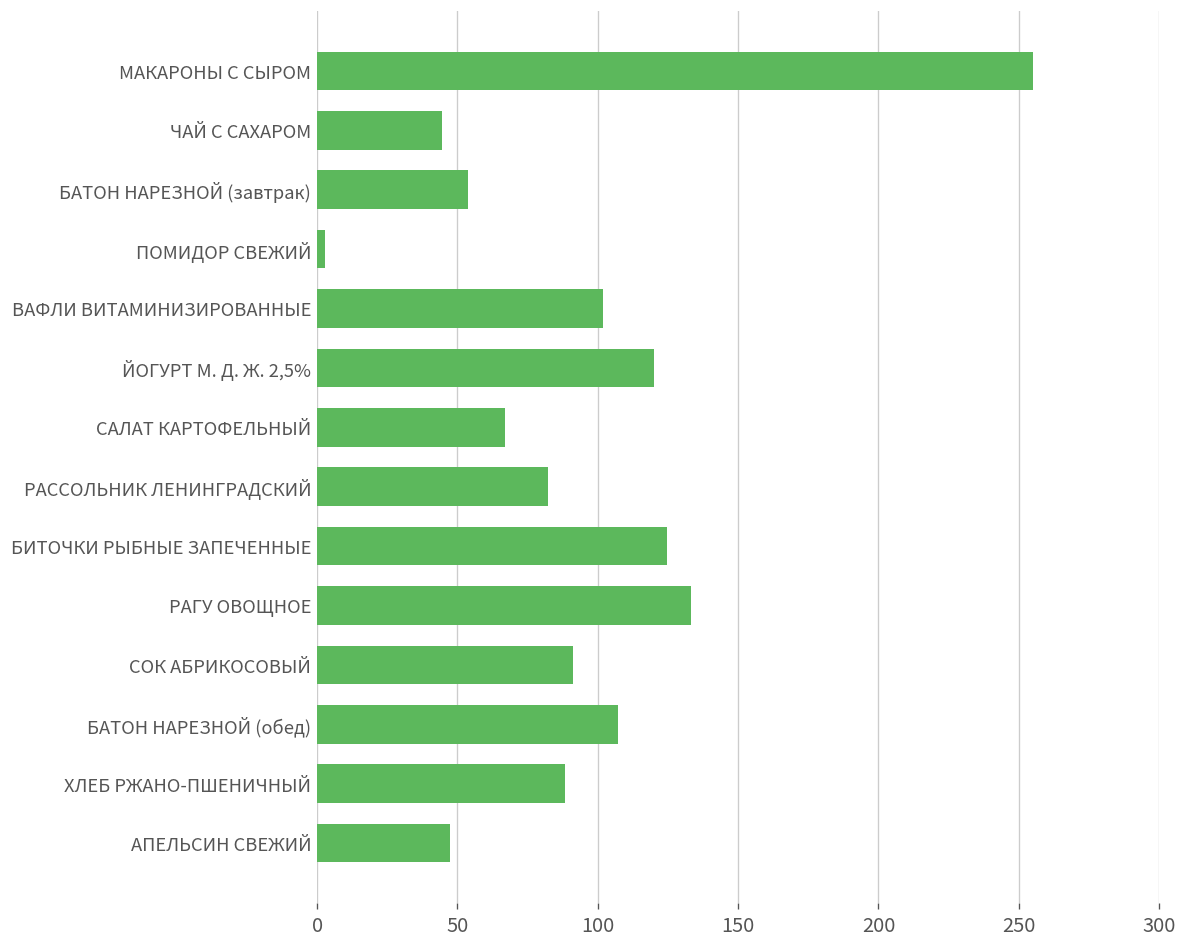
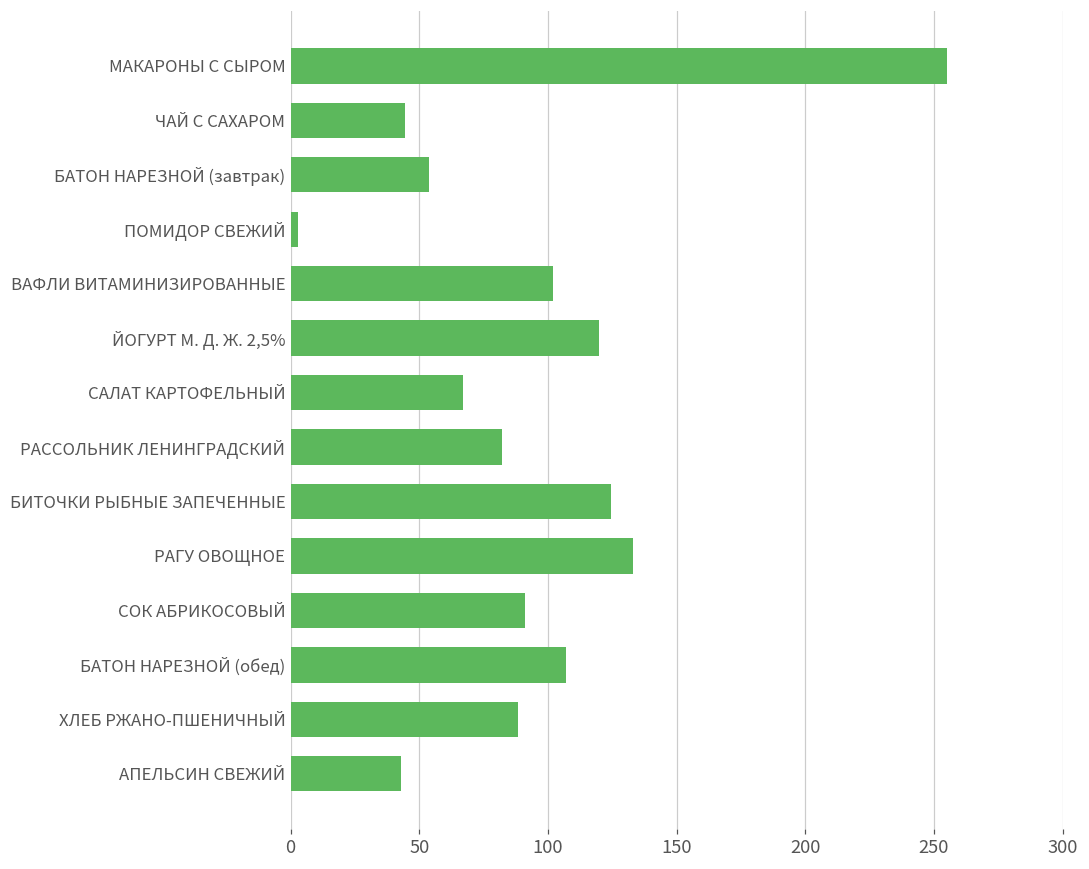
  {
    "МАКАРОНЫ С СЫРОМ": 255,
    "ЧАЙ С САХАРОМ": 45,
    "БАТОН НАРЕЗНОЙ (завтрак)": 54,
    "ПОМИДОР СВЕЖИЙ": 3,
    "ВАФЛИ ВИТАМИНИЗИРОВАННЫЕ": 102,
    "ЙОГУРТ М. Д. Ж. 2,5%": 120,
    "САЛАТ КАРТОФЕЛЬНЫЙ": 67,
    "РАССОЛЬНИК ЛЕНИНГРАДСКИЙ": 82,
    "БИТОЧКИ РЫБНЫЕ ЗАПЕЧЕННЫЕ": 125,
    "РАГУ ОВОЩНОЕ": 133,
    "СОК АБРИКОСОВЫЙ": 91,
    "БАТОН НАРЕЗНОЙ (обед)": 107,
    "ХЛЕБ РЖАНО-ПШЕНИЧНЫЙ": 88,
-   "АПЕЛЬСИН СВЕЖИЙ": 47
+   "АПЕЛЬСИН СВЕЖИЙ": 43
  }
